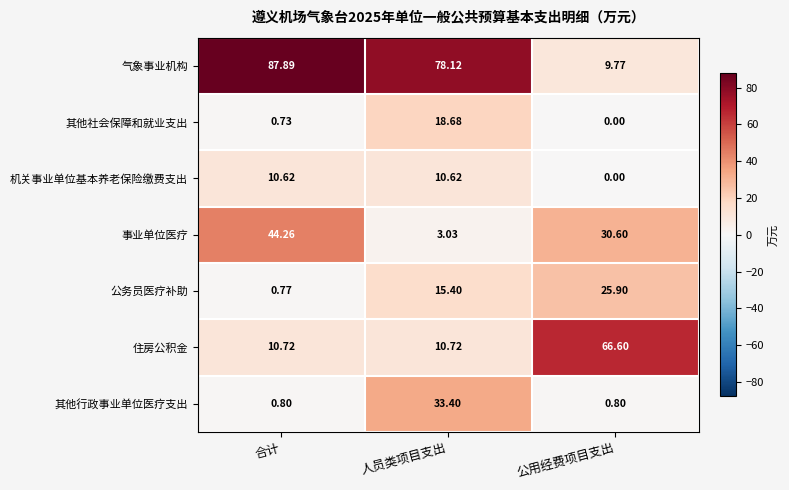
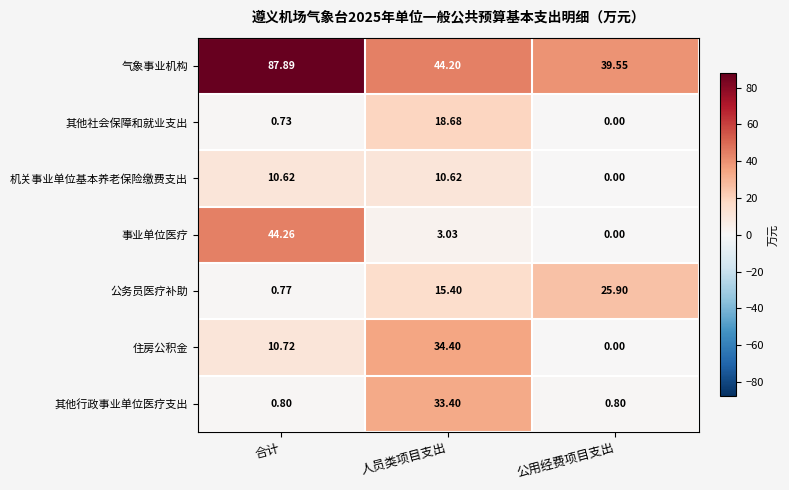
  {
    "气象事业机构": {
      "合计": 87.89,
-     "人员类项目支出": 78.12,
-     "公用经费项目支出": 9.77
+     "人员类项目支出": 44.20,
+     "公用经费项目支出": 39.55
    },
    "其他社会保障和就业支出": {
      "合计": 0.73,
      "人员类项目支出": 18.68,
      "公用经费项目支出": 0.00
    },
    "机关事业单位基本养老保险缴费支出": {
      "合计": 10.62,
      "人员类项目支出": 10.62,
      "公用经费项目支出": 0.00
    },
    "事业单位医疗": {
      "合计": 44.26,
      "人员类项目支出": 3.03,
-     "公用经费项目支出": 30.60
+     "公用经费项目支出": 0.00
    },
    "公务员医疗补助": {
      "合计": 0.77,
      "人员类项目支出": 15.40,
      "公用经费项目支出": 25.90
    },
    "住房公积金": {
      "合计": 10.72,
-     "人员类项目支出": 10.72,
-     "公用经费项目支出": 66.60
+     "人员类项目支出": 34.40,
+     "公用经费项目支出": 0.00
    },
    "其他行政事业单位医疗支出": {
      "合计": 0.80,
      "人员类项目支出": 33.40,
      "公用经费项目支出": 0.80
    }
  }
